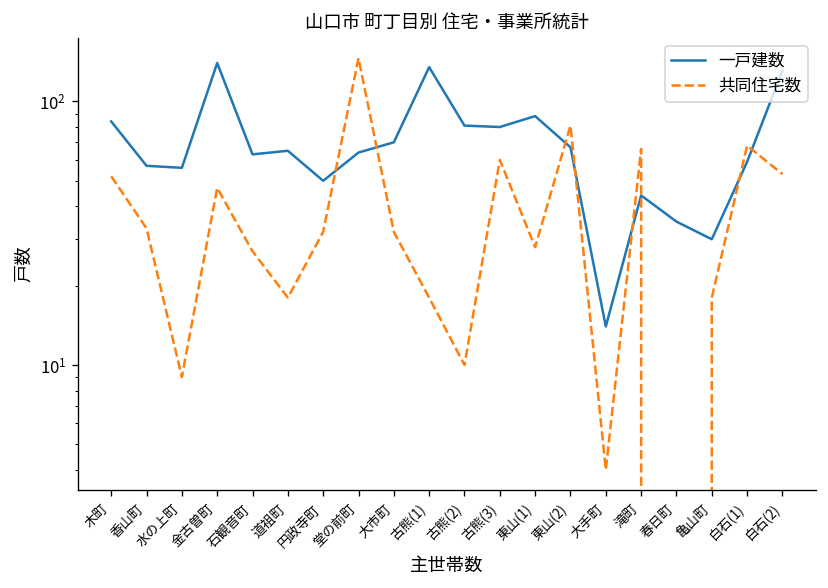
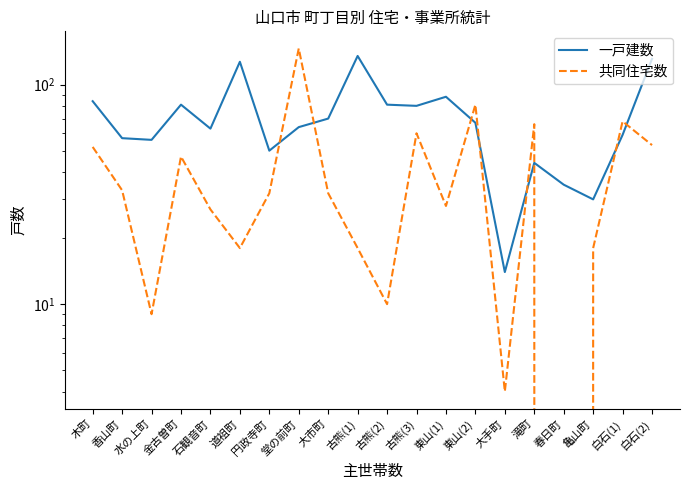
  {
    "一戸建数": {
      "木町": 84,
      "香山町": 57,
      "水の上町": 56,
-     "金古曽町": 140,
+     "金古曽町": 81,
      "石観音町": 63,
-     "道祖町": 65,
+     "道祖町": 130,
      "円政寺町": 50,
      "堂の前町": 64,
      "大市町": 70,
      "古熊(1)": 140,
      "古熊(2)": 81,
      "古熊(3)": 80,
      "東山(1)": 88,
      "東山(2)": 67,
      "大手町": 14,
      "滝町": 44,
      "春日町": 35,
      "亀山町": 30,
      "白石(1)": 59
    },
    "共同住宅数": {
      "木町": 52,
      "香山町": 33,
      "水の上町": 9,
      "金古曽町": 47,
      "石観音町": 27,
      "道祖町": 18,
      "円政寺町": 32,
      "堂の前町": 150,
      "大市町": 32,
      "古熊(1)": 18,
      "古熊(2)": 10,
      "古熊(3)": 60,
      "東山(1)": 28,
      "東山(2)": 81,
      "大手町": 4,
      "滝町": 66,
      "亀山町": 18,
      "白石(1)": 68,
      "白石(2)": 53
    }
  }
